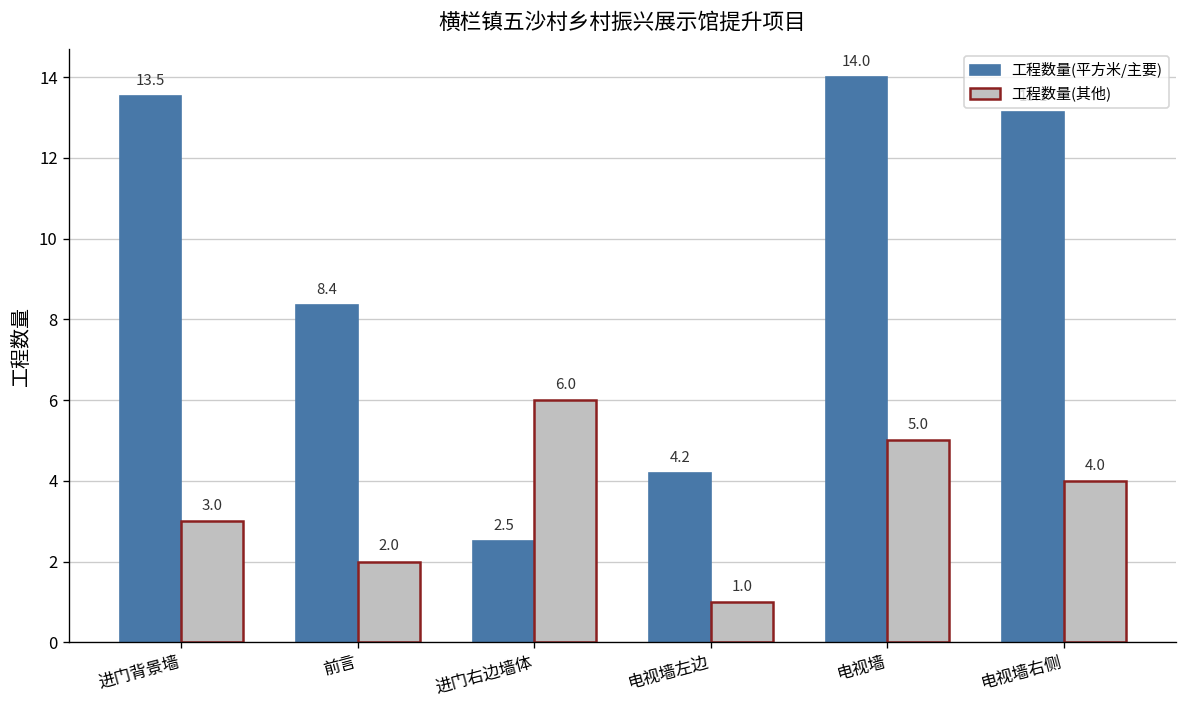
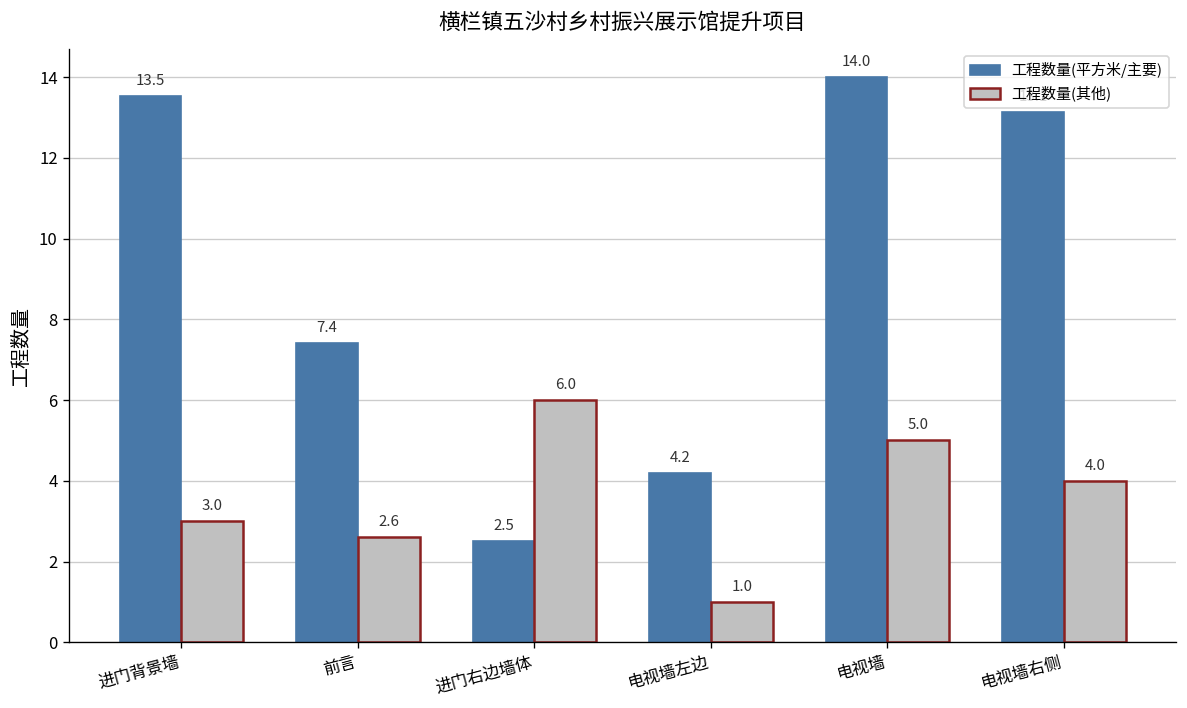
  {
    "工程数量(平方米/主要)": {
      "进门背景墙": 13.5,
-     "前言": 8.4,
+     "前言": 7.4,
      "进门右边墙体": 2.5,
      "电视墙左边": 4.2,
      "电视墙": 14.0
    },
    "工程数量(其他)": {
      "进门背景墙": 3.0,
-     "前言": 2.0,
+     "前言": 2.6,
      "进门右边墙体": 6.0,
      "电视墙左边": 1.0,
      "电视墙": 5.0,
      "电视墙右侧": 4.0
    }
  }
